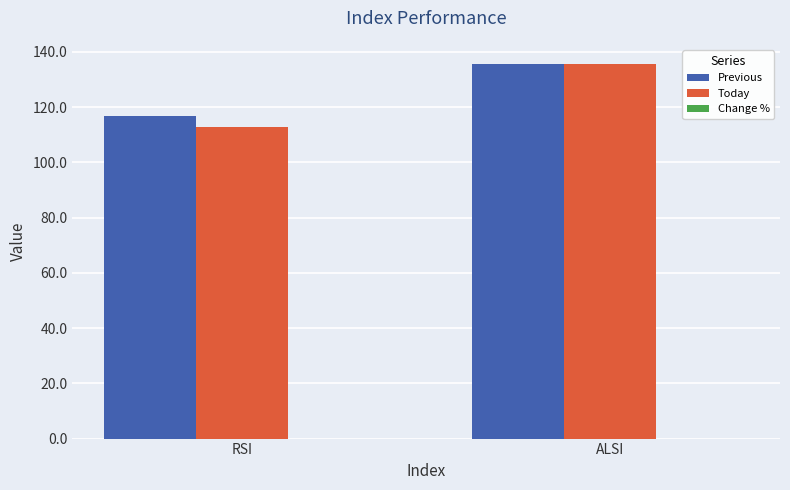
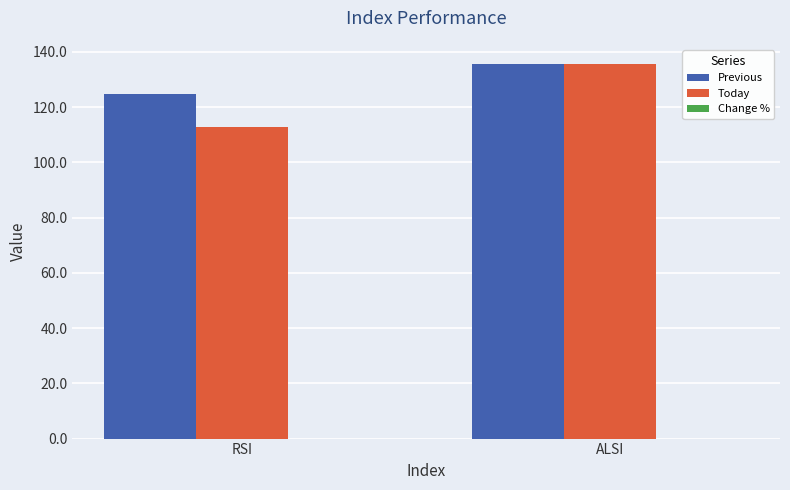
  {
    "Previous": {
-     "RSI": 117,
+     "RSI": 125,
      "ALSI": 136
    },
    "Today": {
      "RSI": 113,
      "ALSI": 136
    },
    "Change %": {
      "RSI": 0,
      "ALSI": 0
    }
  }
